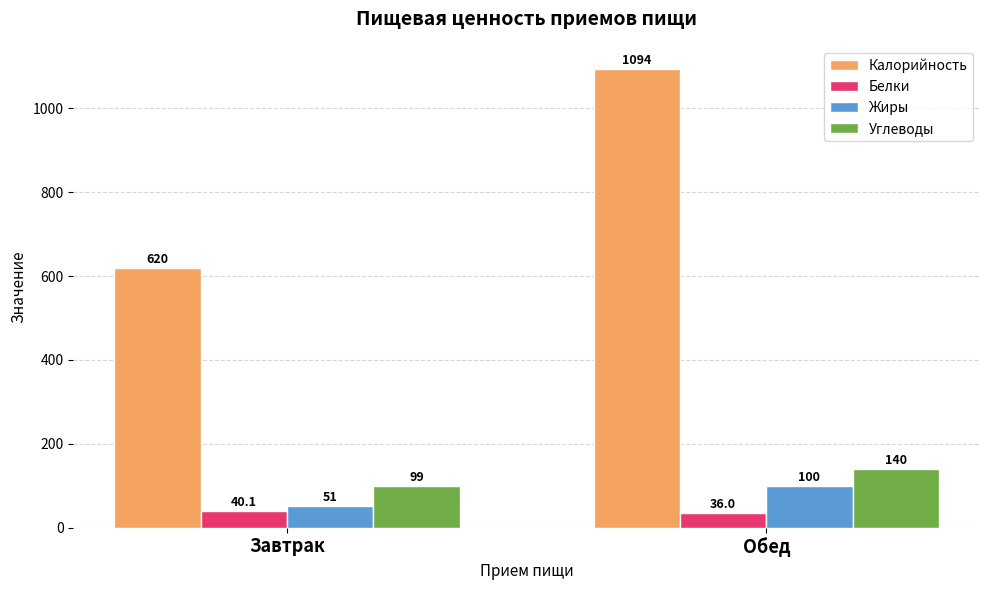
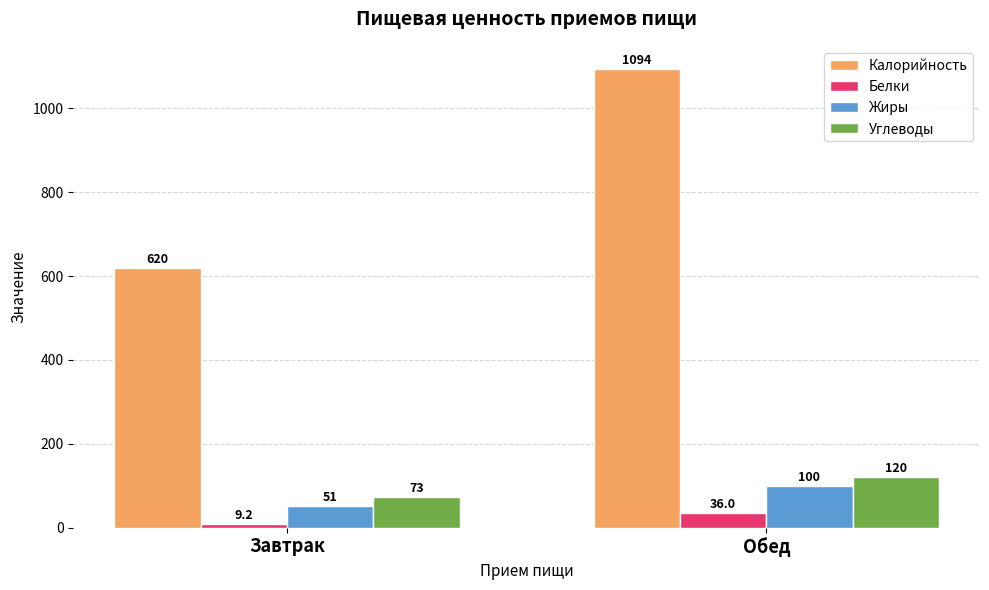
  {
    "Калорийность": {
      "Завтрак": 620,
      "Обед": 1094
    },
    "Белки": {
-     "Завтрак": 40.1,
+     "Завтрак": 9.2,
      "Обед": 36.0
    },
    "Жиры": {
      "Завтрак": 51,
      "Обед": 100
    },
    "Углеводы": {
-     "Завтрак": 99,
-     "Обед": 140
+     "Завтрак": 73,
+     "Обед": 120
    }
  }
